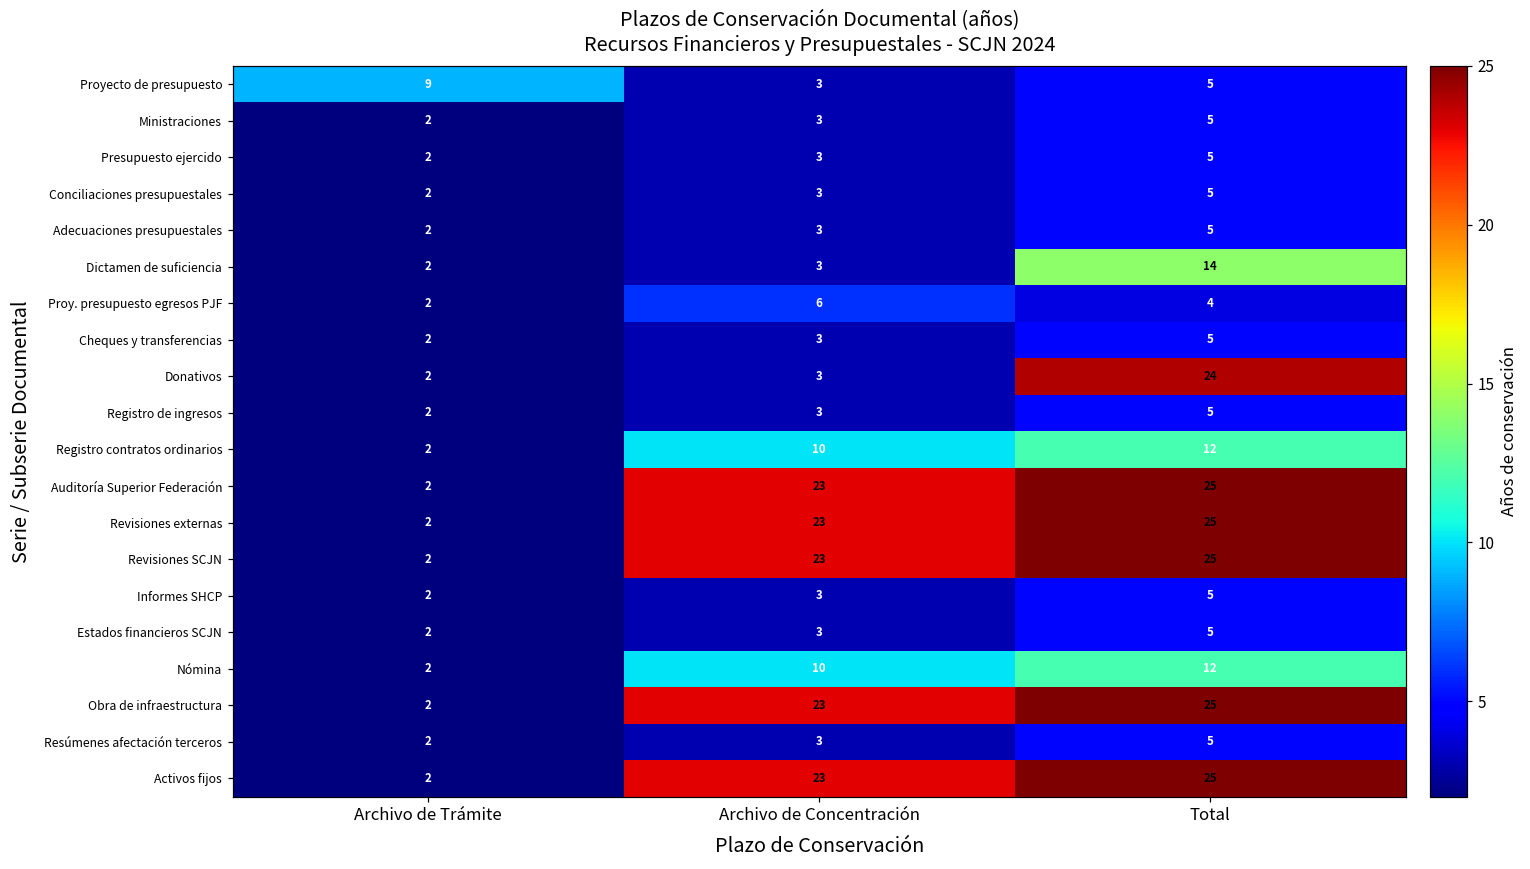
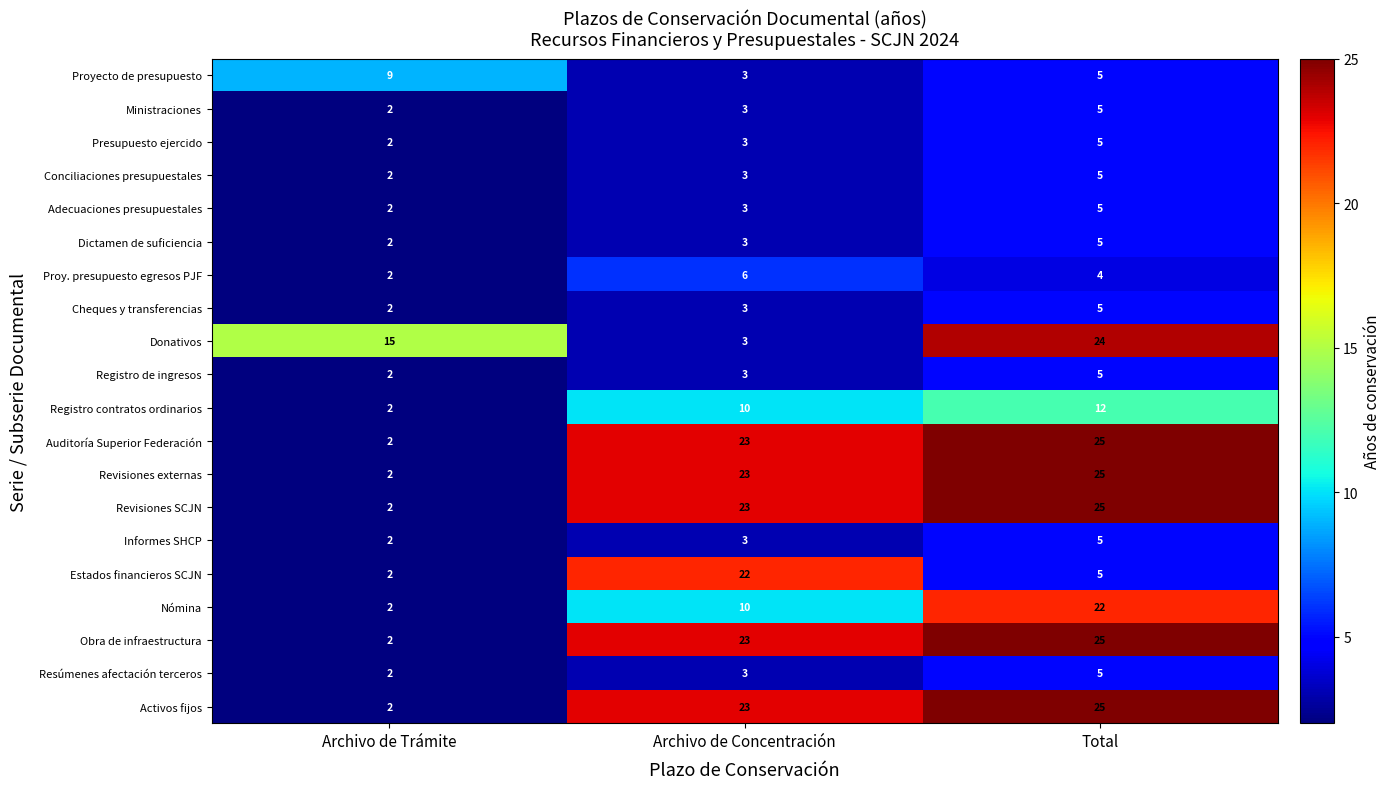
  {
    "Proyecto de presupuesto": {
      "Archivo de Trámite": 9,
      "Archivo de Concentración": 3,
      "Total": 5
    },
    "Ministraciones": {
      "Archivo de Trámite": 2,
      "Archivo de Concentración": 3,
      "Total": 5
    },
    "Presupuesto ejercido": {
      "Archivo de Trámite": 2,
      "Archivo de Concentración": 3,
      "Total": 5
    },
    "Conciliaciones presupuestales": {
      "Archivo de Trámite": 2,
      "Archivo de Concentración": 3,
      "Total": 5
    },
    "Adecuaciones presupuestales": {
      "Archivo de Trámite": 2,
      "Archivo de Concentración": 3,
      "Total": 5
    },
    "Dictamen de suficiencia": {
      "Archivo de Trámite": 2,
      "Archivo de Concentración": 3,
-     "Total": 14
+     "Total": 5
    },
    "Proy. presupuesto egresos PJF": {
      "Archivo de Trámite": 2,
      "Archivo de Concentración": 6,
      "Total": 4
    },
    "Cheques y transferencias": {
      "Archivo de Trámite": 2,
      "Archivo de Concentración": 3,
      "Total": 5
    },
    "Donativos": {
-     "Archivo de Trámite": 2,
+     "Archivo de Trámite": 15,
      "Archivo de Concentración": 3,
      "Total": 24
    },
    "Registro de ingresos": {
      "Archivo de Trámite": 2,
      "Archivo de Concentración": 3,
      "Total": 5
    },
    "Registro contratos ordinarios": {
      "Archivo de Trámite": 2,
      "Archivo de Concentración": 10,
      "Total": 12
    },
    "Auditoría Superior Federación": {
      "Archivo de Trámite": 2,
      "Archivo de Concentración": 23,
      "Total": 25
    },
    "Revisiones externas": {
      "Archivo de Trámite": 2,
      "Archivo de Concentración": 23,
      "Total": 25
    },
    "Revisiones SCJN": {
      "Archivo de Trámite": 2,
      "Archivo de Concentración": 23,
      "Total": 25
    },
    "Informes SHCP": {
      "Archivo de Trámite": 2,
      "Archivo de Concentración": 3,
      "Total": 5
    },
    "Estados financieros SCJN": {
      "Archivo de Trámite": 2,
-     "Archivo de Concentración": 3,
+     "Archivo de Concentración": 22,
      "Total": 5
    },
    "Nómina": {
      "Archivo de Trámite": 2,
      "Archivo de Concentración": 10,
-     "Total": 12
+     "Total": 22
    },
    "Obra de infraestructura": {
      "Archivo de Trámite": 2,
      "Archivo de Concentración": 23,
      "Total": 25
    },
    "Resúmenes afectación terceros": {
      "Archivo de Trámite": 2,
      "Archivo de Concentración": 3,
      "Total": 5
    },
    "Activos fijos": {
      "Archivo de Trámite": 2,
      "Archivo de Concentración": 23,
      "Total": 25
    }
  }
